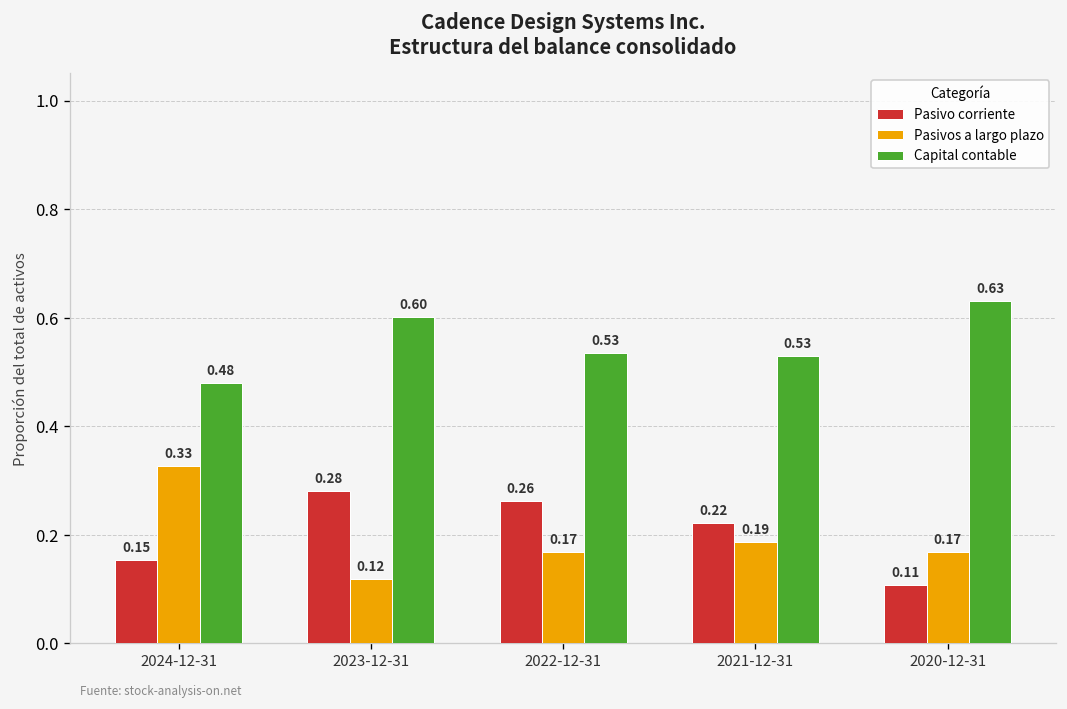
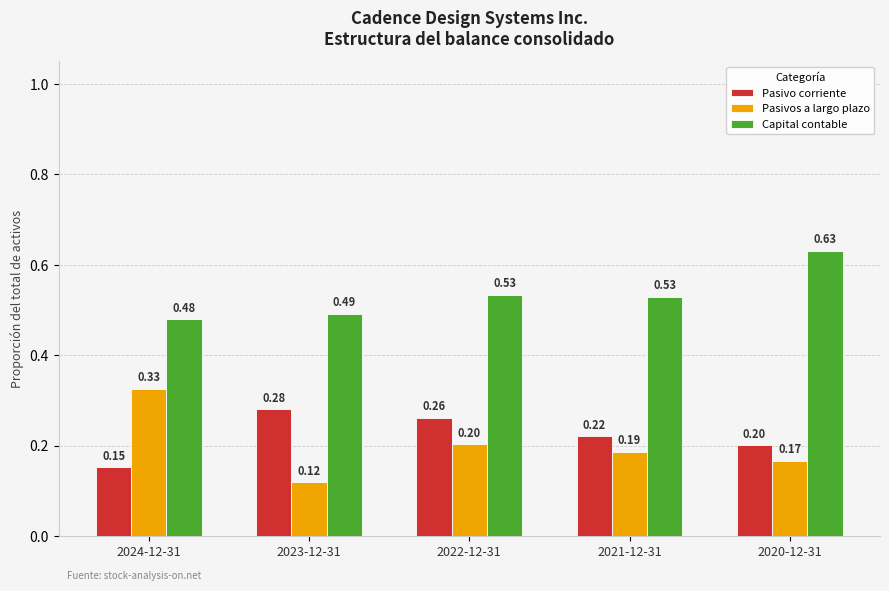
  {
    "Pasivo corriente": {
      "2024-12-31": 0.15,
      "2023-12-31": 0.28,
      "2022-12-31": 0.26,
      "2021-12-31": 0.22,
-     "2020-12-31": 0.11
+     "2020-12-31": 0.20
    },
    "Pasivos a largo plazo": {
      "2024-12-31": 0.33,
      "2023-12-31": 0.12,
-     "2022-12-31": 0.17,
+     "2022-12-31": 0.20,
      "2021-12-31": 0.19,
      "2020-12-31": 0.17
    },
    "Capital contable": {
      "2024-12-31": 0.48,
-     "2023-12-31": 0.60,
+     "2023-12-31": 0.49,
      "2022-12-31": 0.53,
      "2021-12-31": 0.53,
      "2020-12-31": 0.63
    }
  }
